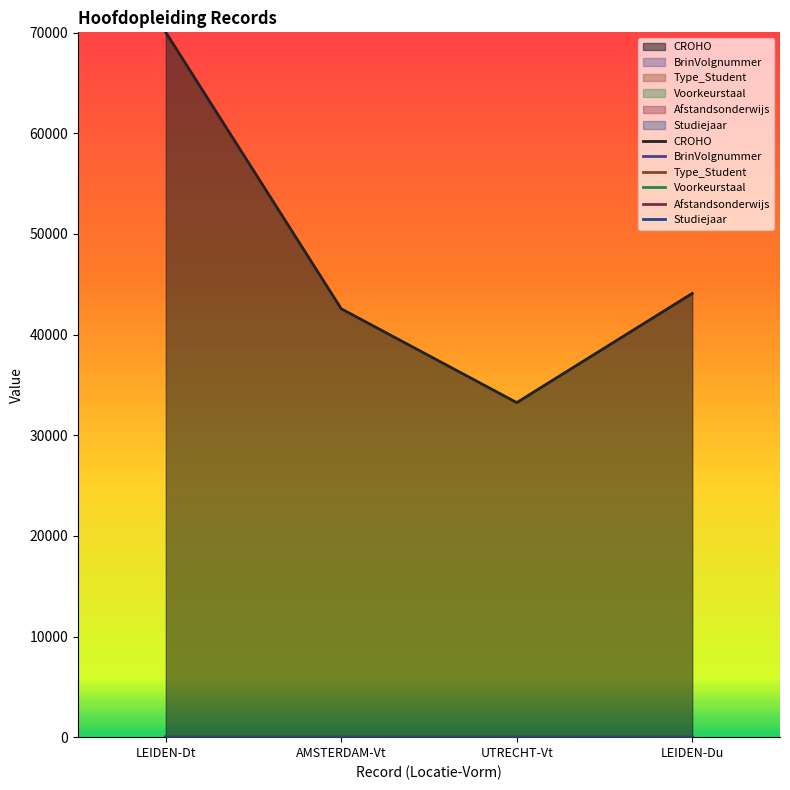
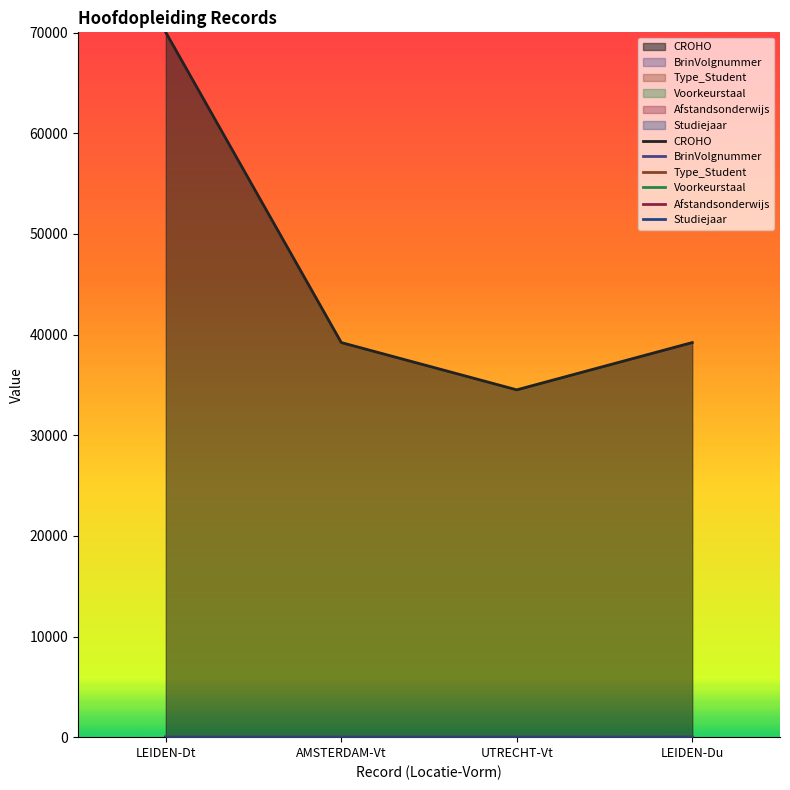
  {
    "CROHO": {
      "LEIDEN-Dt": 70000,
-     "AMSTERDAM-Vt": 42600,
-     "UTRECHT-Vt": 33200,
-     "LEIDEN-Du": 44100
+     "AMSTERDAM-Vt": 39200,
+     "UTRECHT-Vt": 34500,
+     "LEIDEN-Du": 39200
    },
    "Studiejaar": {
      "LEIDEN-Dt": 0,
      "AMSTERDAM-Vt": 0,
      "UTRECHT-Vt": 0,
      "LEIDEN-Du": 0
    }
  }
